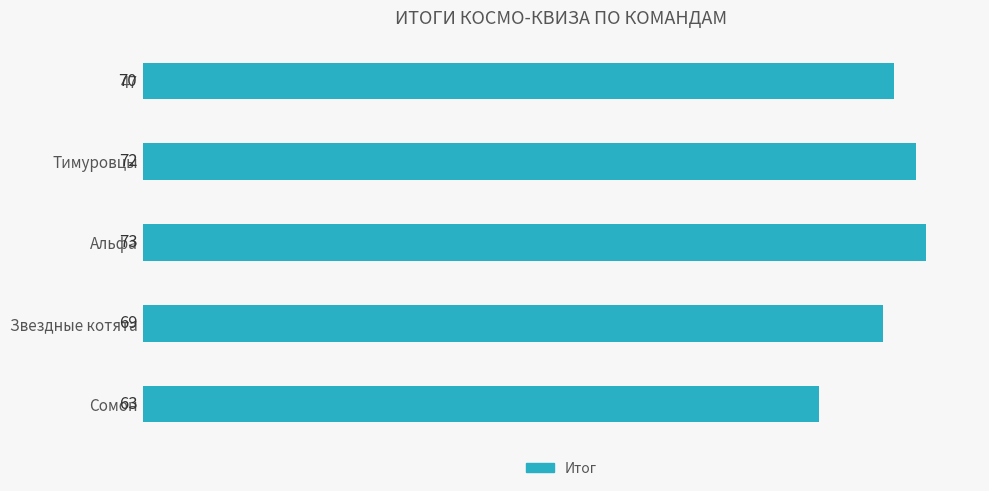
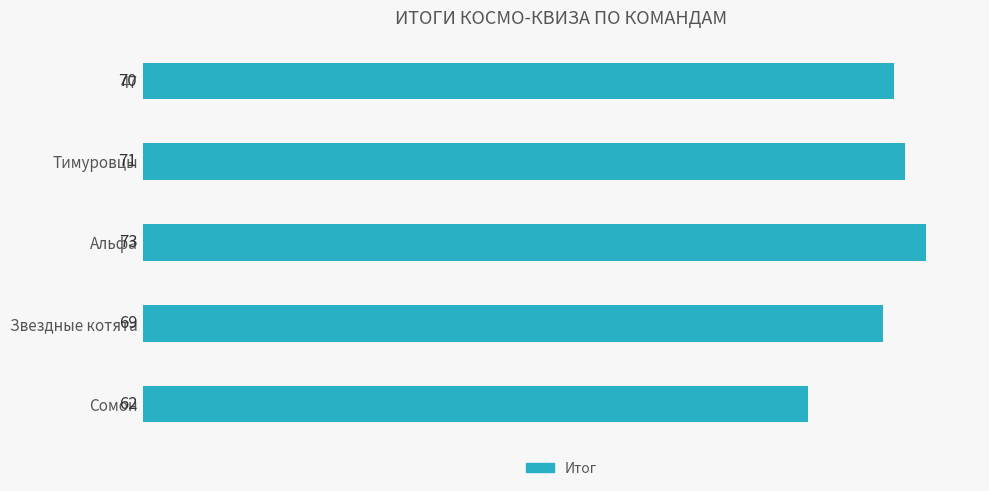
  {
-   "Тимуровцы": 72,
-   "Сомон": 63
+   "Тимуровцы": 71,
+   "Сомон": 62
  }
